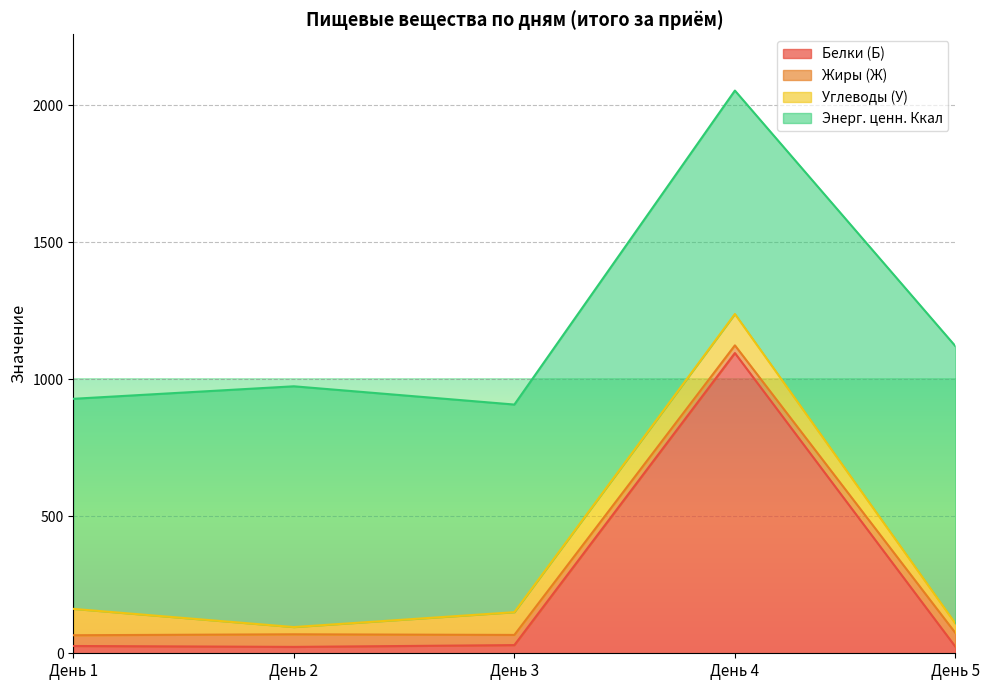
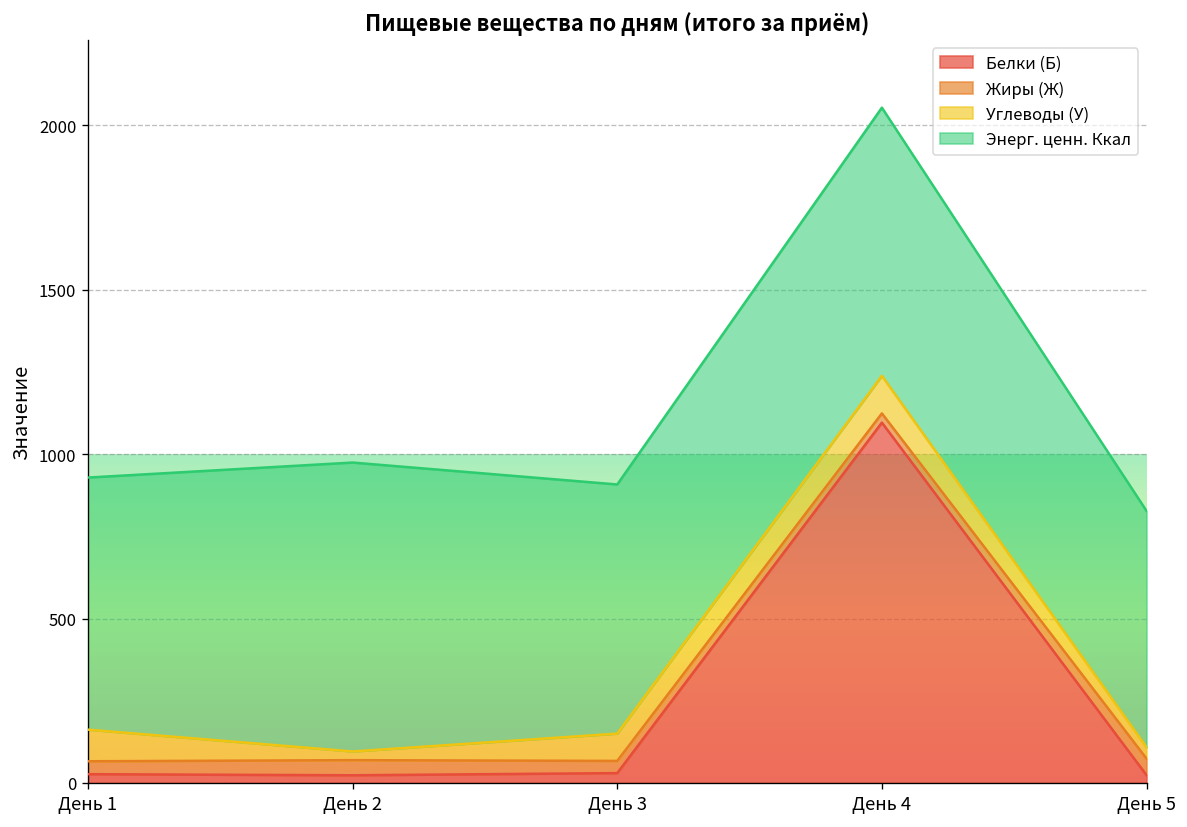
  {
    "Углеводы (У)": {
      "День 1": 100,
      "День 2": 30,
      "День 3": 80,
      "День 4": 110,
      "День 5": 30
    },
    "Энерг. ценн. Ккал": {
      "День 1": 770,
      "День 2": 880,
      "День 3": 760,
      "День 4": 820,
-     "День 5": 1010
+     "День 5": 720
    }
  }
